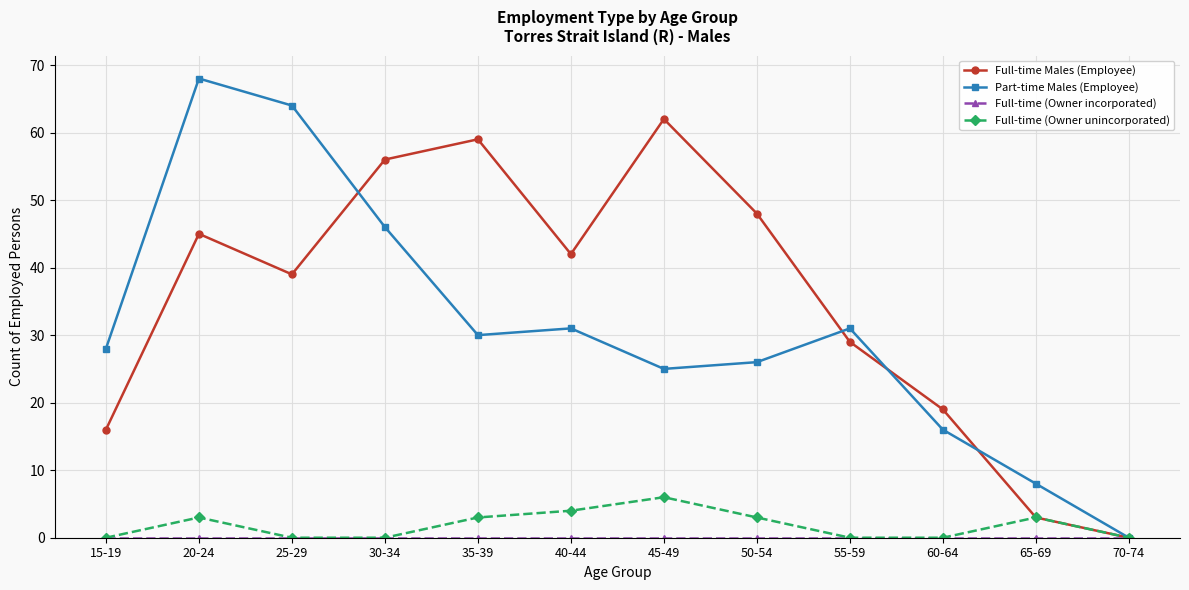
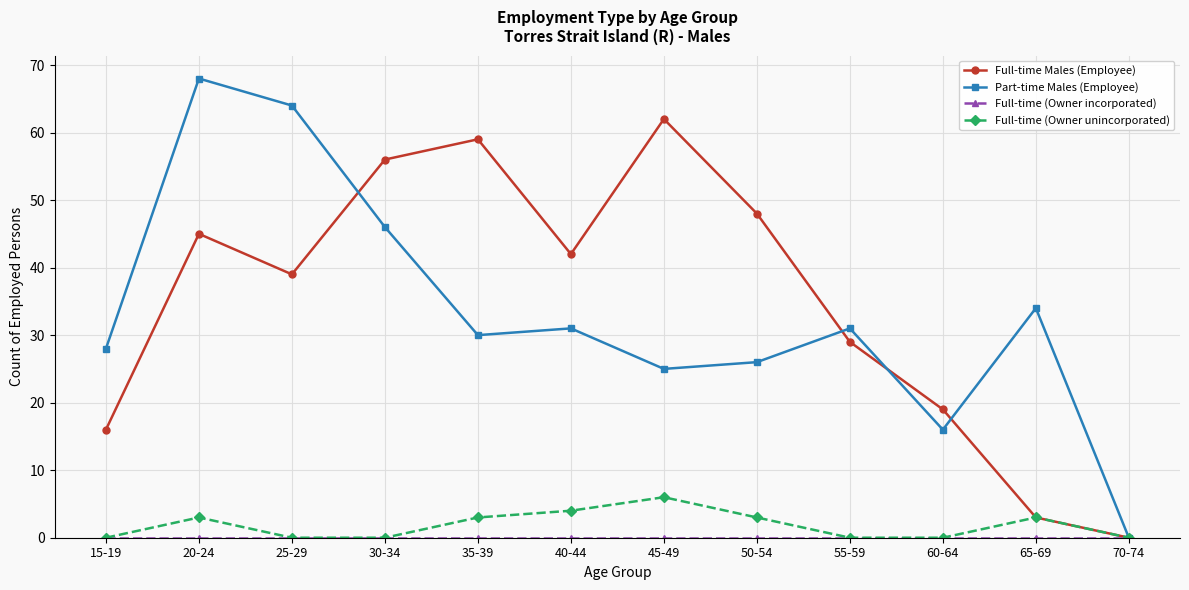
  {
    "Full-time Males (Employee)": {
      "15-19": 16,
      "20-24": 45,
      "25-29": 39,
      "30-34": 56,
      "35-39": 59,
      "40-44": 42,
      "45-49": 62,
      "50-54": 48,
      "55-59": 29,
      "60-64": 19
    },
    "Part-time Males (Employee)": {
      "15-19": 28,
      "20-24": 68,
      "25-29": 64,
      "30-34": 46,
      "35-39": 30,
      "40-44": 31,
      "45-49": 25,
      "50-54": 26,
      "55-59": 31,
      "60-64": 16,
-     "65-69": 8
+     "65-69": 34
    },
    "Full-time (Owner incorporated)": {
      "20-24": 0,
      "35-39": 0,
      "40-44": 0,
      "45-49": 0,
      "50-54": 0,
      "65-69": 0
    },
    "Full-time (Owner unincorporated)": {
      "20-24": 3,
      "35-39": 3,
      "40-44": 4,
      "45-49": 6,
      "50-54": 3
    }
  }
